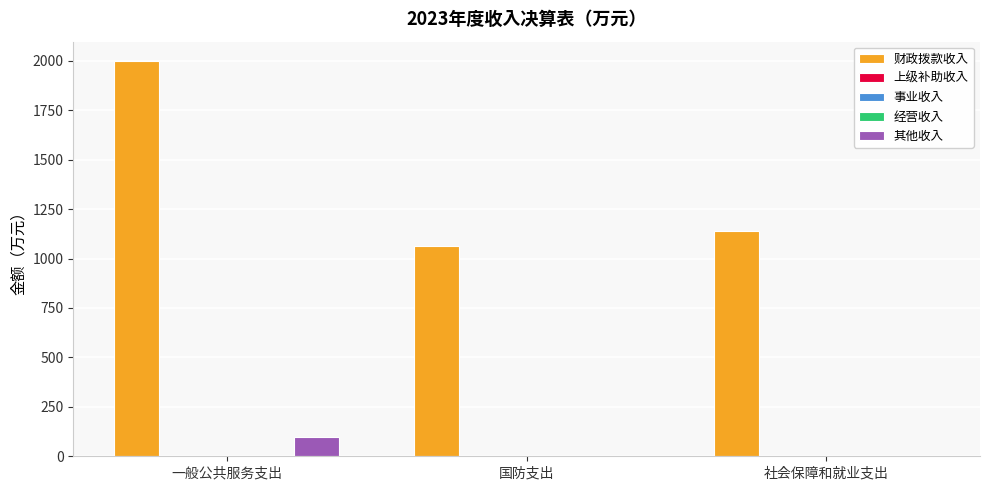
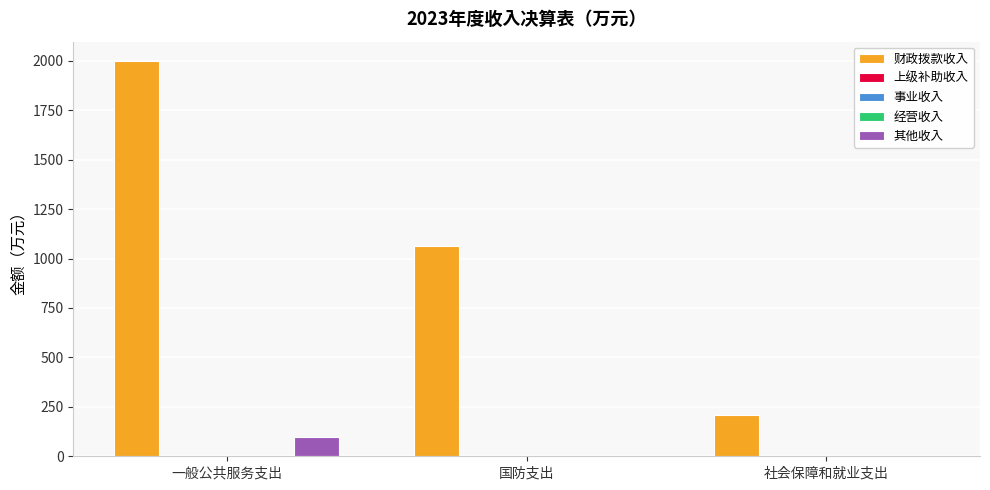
  {
    "财政拨款收入": {
      "一般公共服务支出": 2000,
      "国防支出": 1060,
-     "社会保障和就业支出": 1140
+     "社会保障和就业支出": 210
    },
    "上级补助收入": {
      "一般公共服务支出": 0,
      "国防支出": 0,
      "社会保障和就业支出": 0
    },
    "事业收入": {
      "一般公共服务支出": 0,
      "国防支出": 0,
      "社会保障和就业支出": 0
    },
    "经营收入": {
      "一般公共服务支出": 0,
      "国防支出": 0,
      "社会保障和就业支出": 0
    },
    "其他收入": {
      "一般公共服务支出": 100,
      "国防支出": 0,
      "社会保障和就业支出": 0
    }
  }
